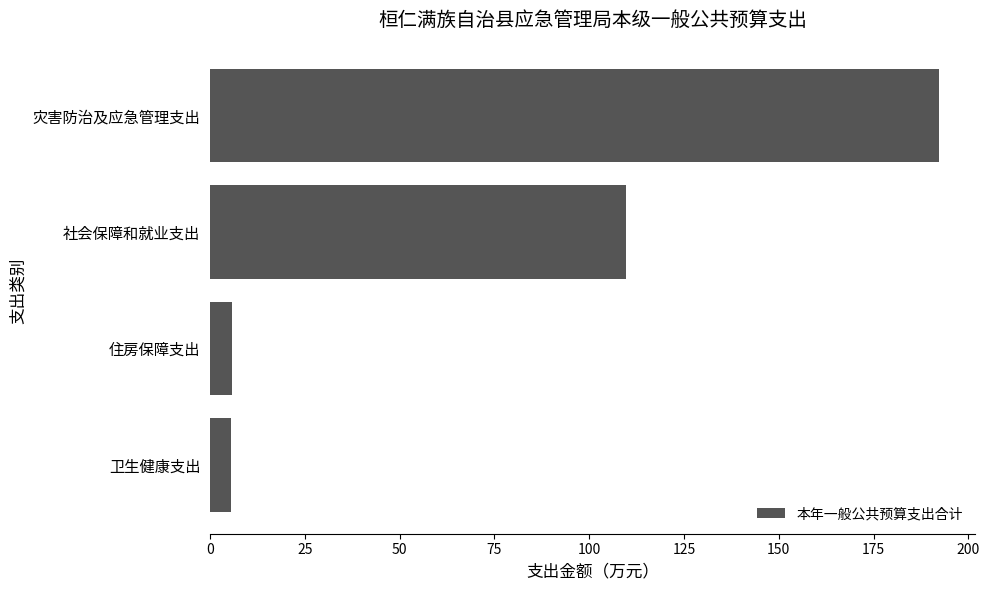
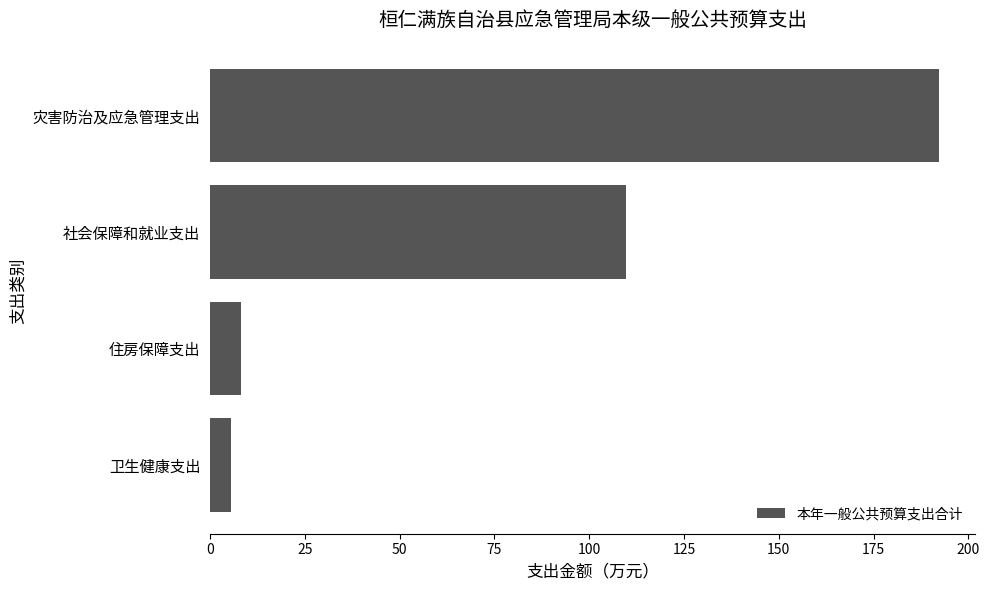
  {
    "灾害防治及应急管理支出": 192,
    "社会保障和就业支出": 110,
-   "住房保障支出": 6,
+   "住房保障支出": 8,
    "卫生健康支出": 6
  }
